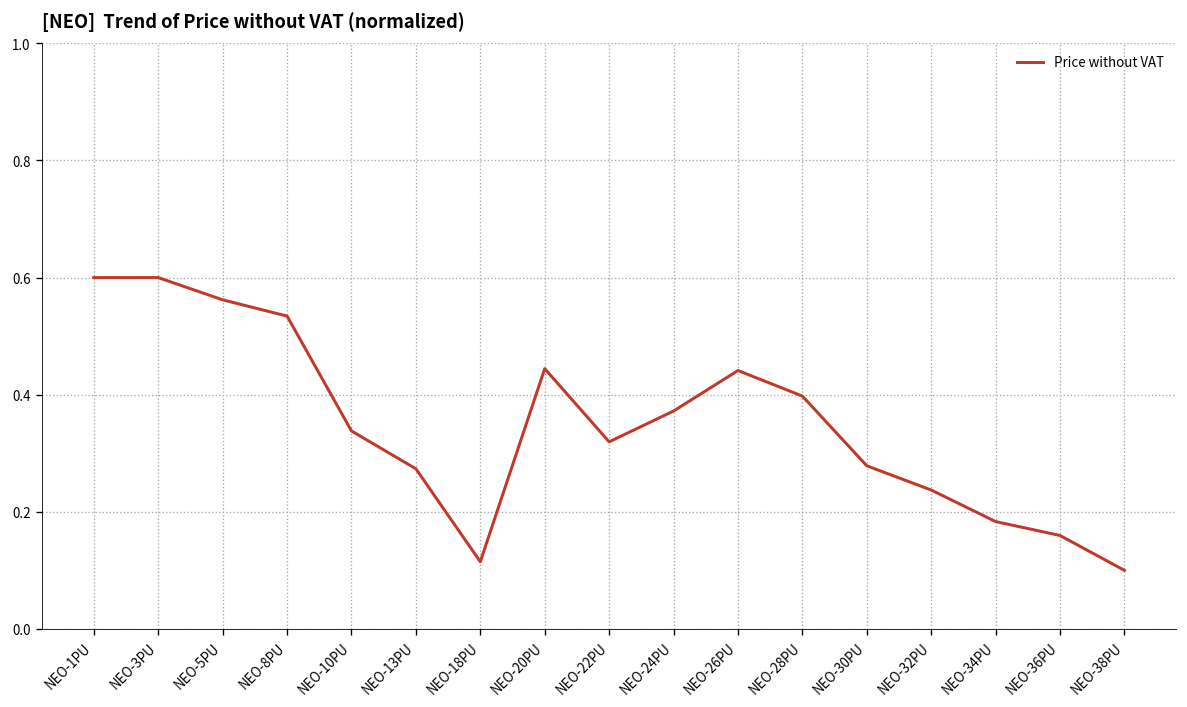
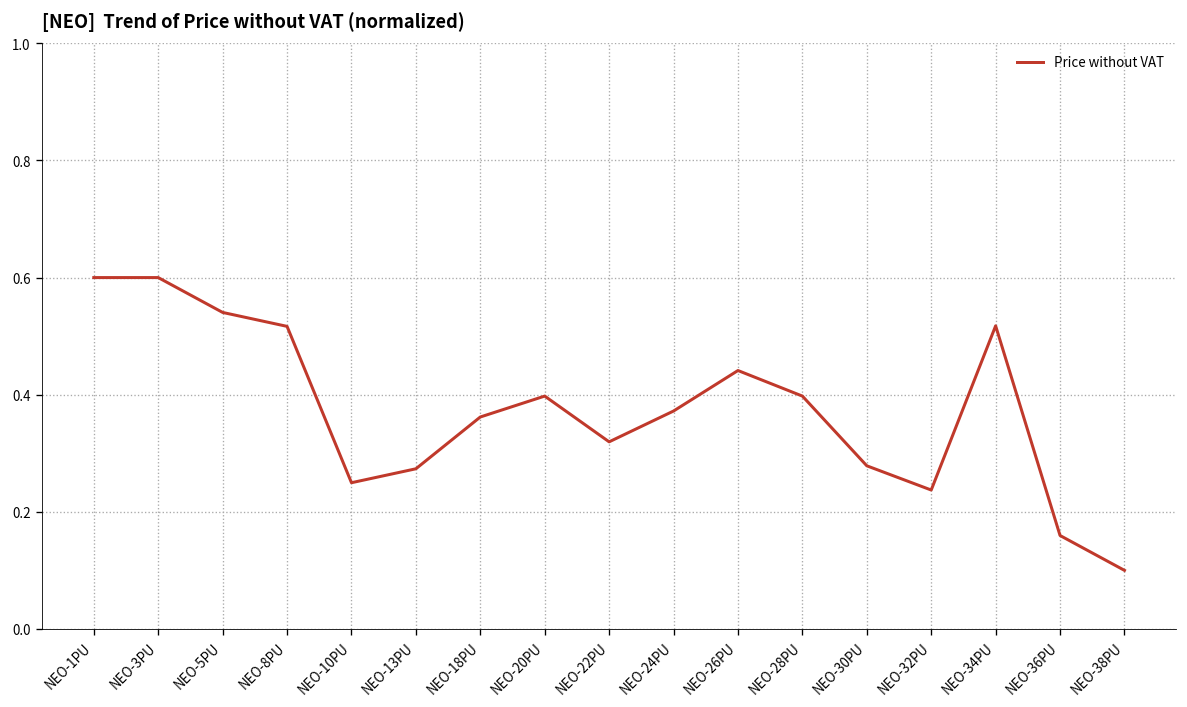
  {
    "NEO-1PU": 0.60,
    "NEO-3PU": 0.60,
-   "NEO-5PU": 0.56,
-   "NEO-8PU": 0.53,
-   "NEO-10PU": 0.34,
+   "NEO-5PU": 0.54,
+   "NEO-8PU": 0.52,
+   "NEO-10PU": 0.25,
    "NEO-13PU": 0.27,
-   "NEO-18PU": 0.11,
-   "NEO-20PU": 0.44,
+   "NEO-18PU": 0.36,
+   "NEO-20PU": 0.40,
    "NEO-22PU": 0.32,
    "NEO-24PU": 0.37,
    "NEO-26PU": 0.44,
    "NEO-28PU": 0.40,
    "NEO-30PU": 0.28,
    "NEO-32PU": 0.24,
-   "NEO-34PU": 0.18,
+   "NEO-34PU": 0.52,
    "NEO-36PU": 0.16,
    "NEO-38PU": 0.10
  }
